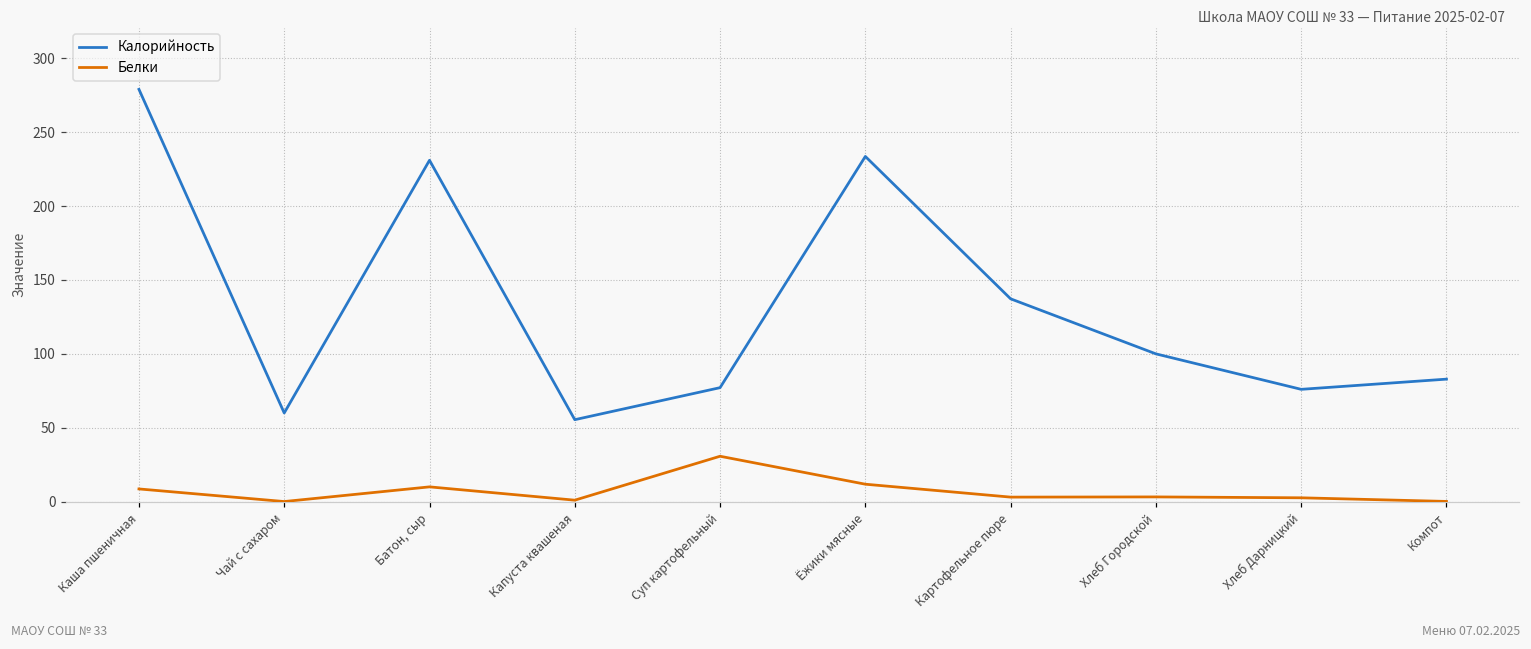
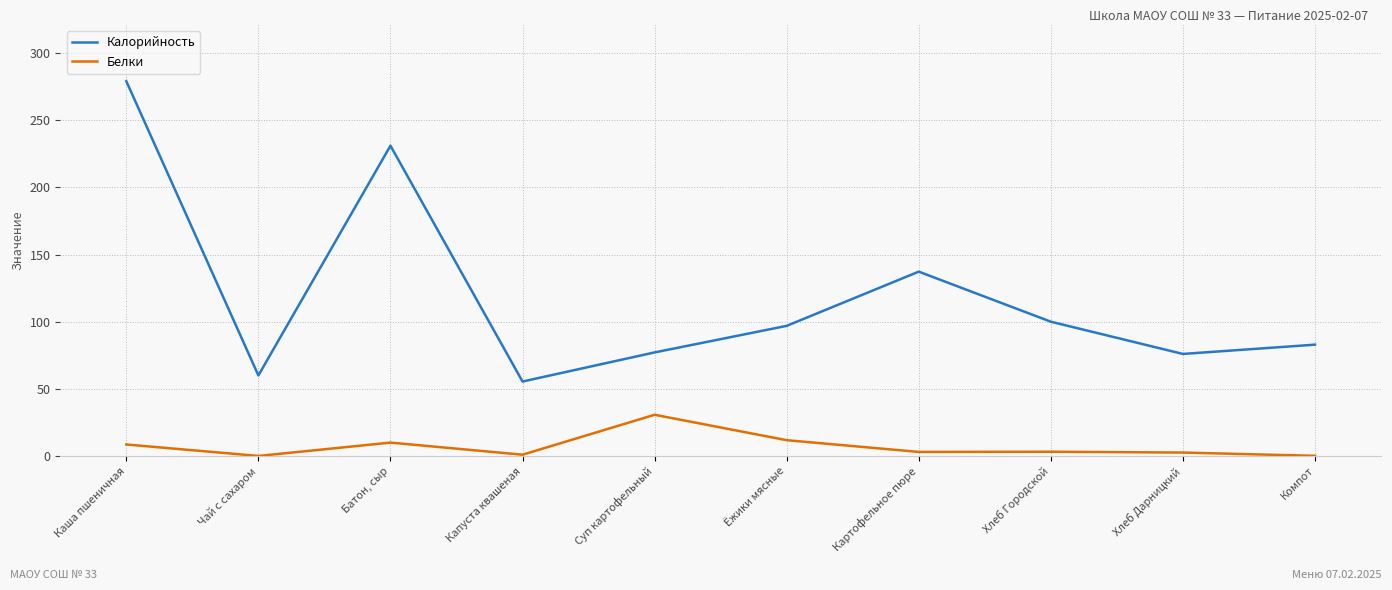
  {
    "Калорийность": {
      "Каша пшеничная": 279,
      "Чай с сахаром": 60,
      "Батон, сыр": 231,
      "Капуста квашеная": 55,
      "Суп картофельный": 77,
-     "Ёжики мясные": 234,
+     "Ёжики мясные": 97,
      "Картофельное пюре": 137,
      "Хлеб Городской": 100,
      "Хлеб Дарницкий": 76,
      "Компот": 83
    },
    "Белки": {
      "Каша пшеничная": 9,
      "Чай с сахаром": 0,
      "Батон, сыр": 10,
      "Капуста квашеная": 1,
      "Суп картофельный": 31,
      "Ёжики мясные": 12,
      "Картофельное пюре": 3,
      "Хлеб Городской": 3,
      "Хлеб Дарницкий": 3,
      "Компот": 0
    }
  }
